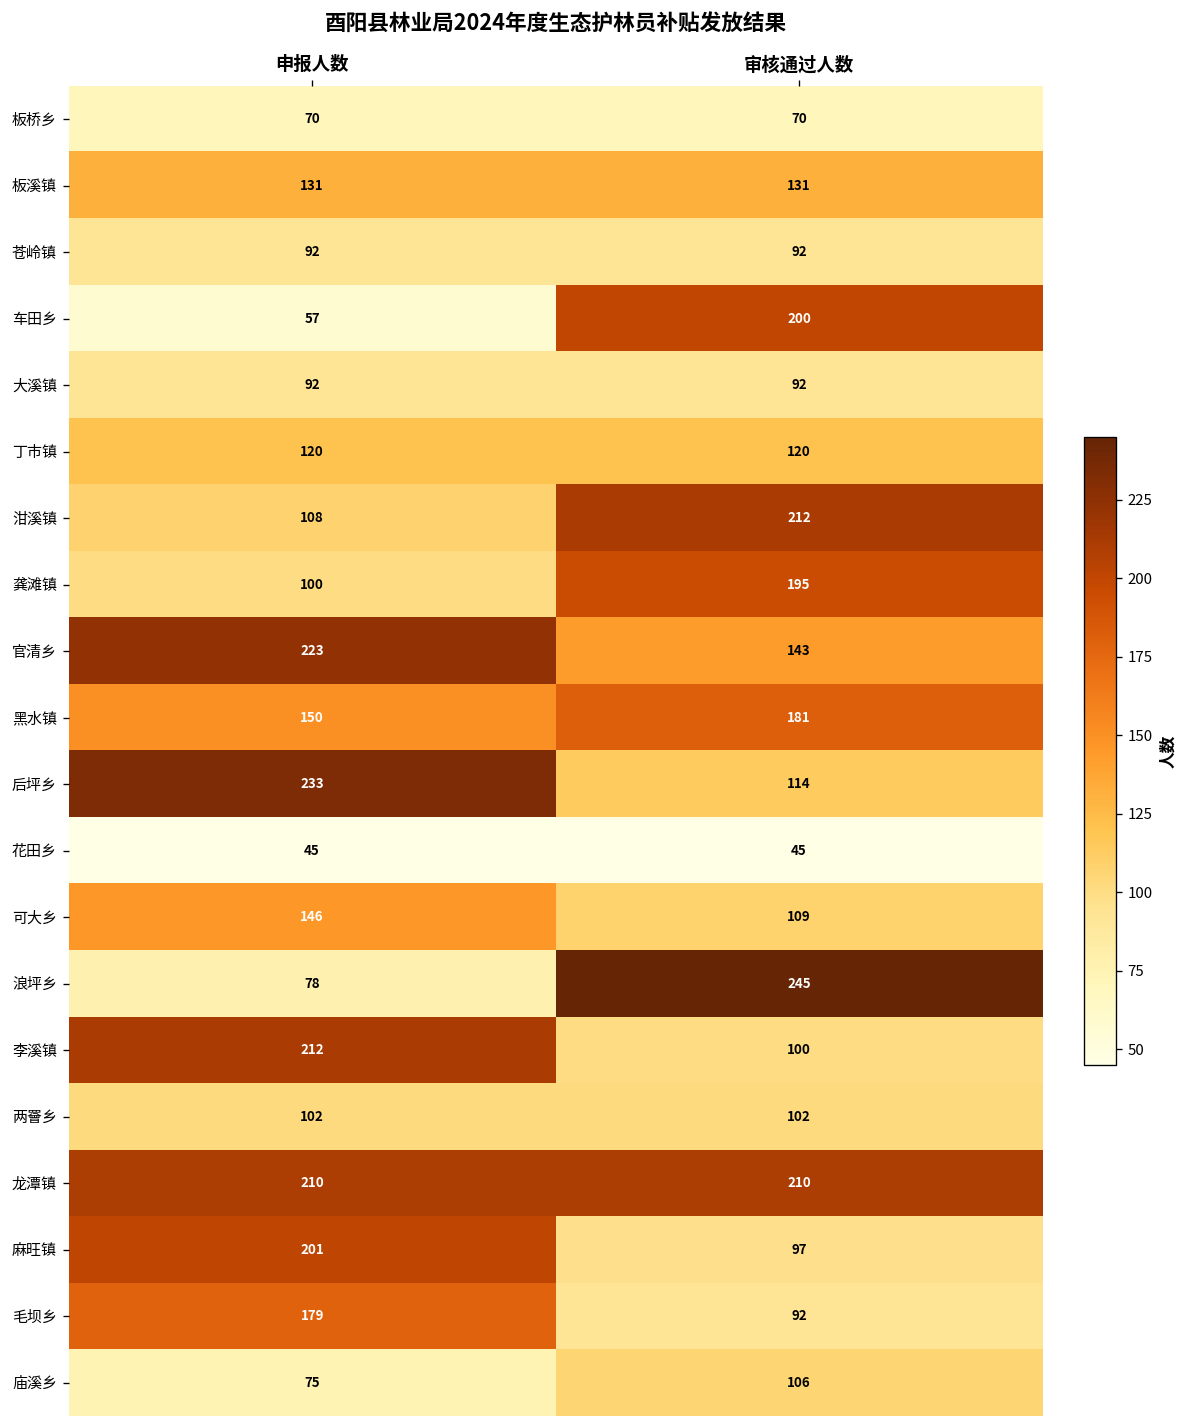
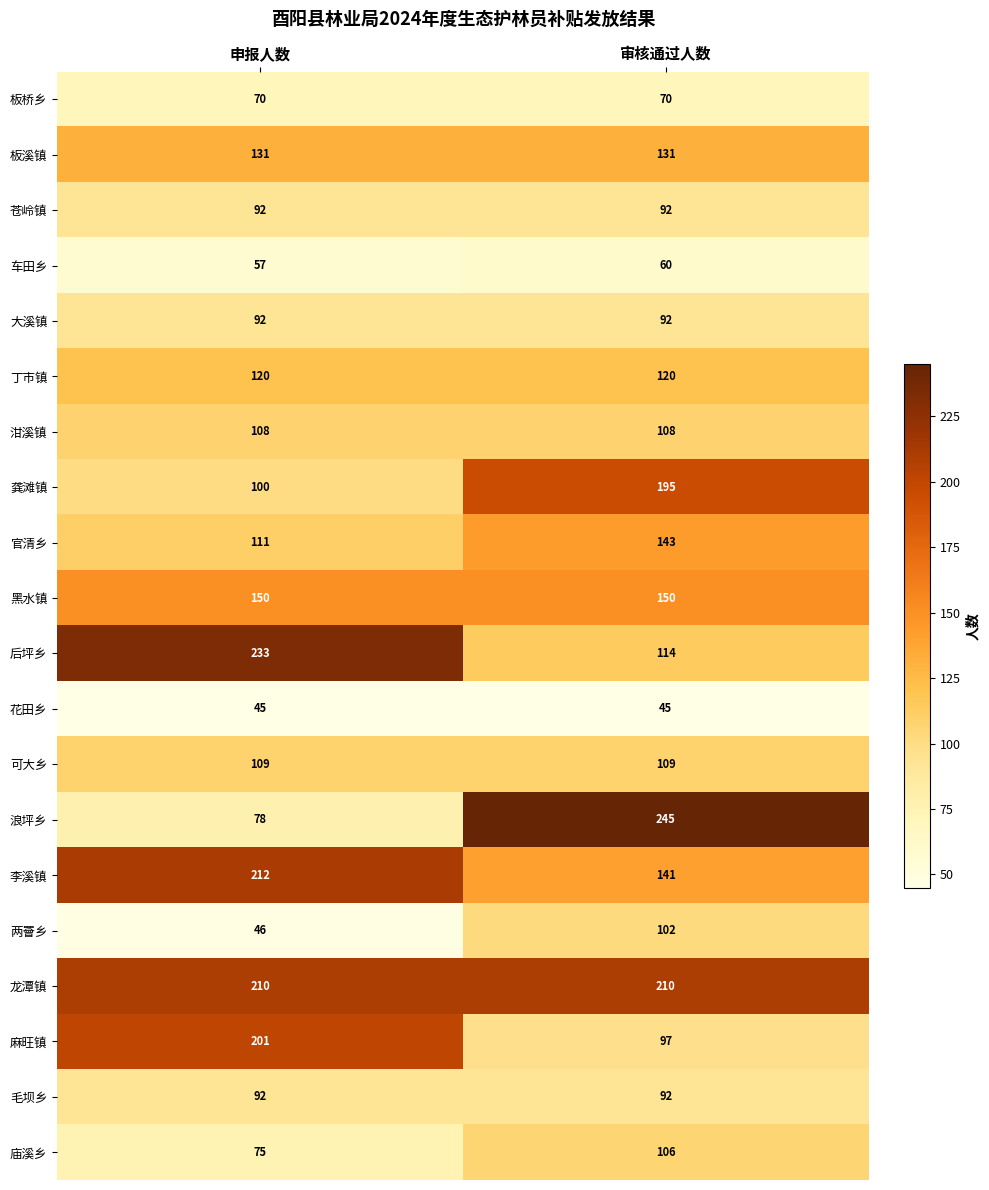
  {
    "板桥乡": {
      "申报人数": 70,
      "审核通过人数": 70
    },
    "板溪镇": {
      "申报人数": 131,
      "审核通过人数": 131
    },
    "苍岭镇": {
      "申报人数": 92,
      "审核通过人数": 92
    },
    "车田乡": {
      "申报人数": 57,
-     "审核通过人数": 200
+     "审核通过人数": 60
    },
    "大溪镇": {
      "申报人数": 92,
      "审核通过人数": 92
    },
    "丁市镇": {
      "申报人数": 120,
      "审核通过人数": 120
    },
    "泔溪镇": {
      "申报人数": 108,
-     "审核通过人数": 212
+     "审核通过人数": 108
    },
    "龚滩镇": {
      "申报人数": 100,
      "审核通过人数": 195
    },
    "官清乡": {
-     "申报人数": 223,
+     "申报人数": 111,
      "审核通过人数": 143
    },
    "黑水镇": {
      "申报人数": 150,
-     "审核通过人数": 181
+     "审核通过人数": 150
    },
    "后坪乡": {
      "申报人数": 233,
      "审核通过人数": 114
    },
    "花田乡": {
      "申报人数": 45,
      "审核通过人数": 45
    },
    "可大乡": {
-     "申报人数": 146,
+     "申报人数": 109,
      "审核通过人数": 109
    },
    "浪坪乡": {
      "申报人数": 78,
      "审核通过人数": 245
    },
    "李溪镇": {
      "申报人数": 212,
-     "审核通过人数": 100
+     "审核通过人数": 141
    },
    "两罾乡": {
-     "申报人数": 102,
+     "申报人数": 46,
      "审核通过人数": 102
    },
    "龙潭镇": {
      "申报人数": 210,
      "审核通过人数": 210
    },
    "麻旺镇": {
      "申报人数": 201,
      "审核通过人数": 97
    },
    "毛坝乡": {
-     "申报人数": 179,
+     "申报人数": 92,
      "审核通过人数": 92
    },
    "庙溪乡": {
      "申报人数": 75,
      "审核通过人数": 106
    }
  }
